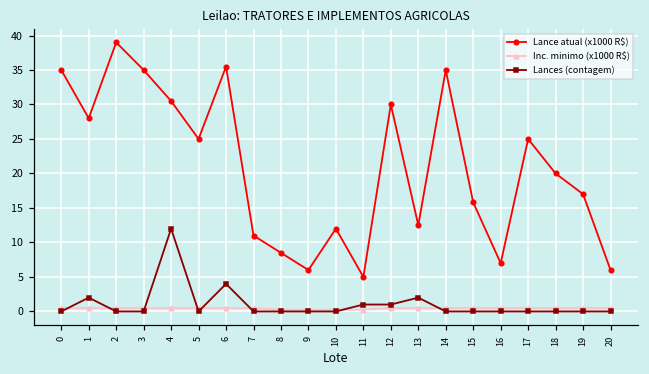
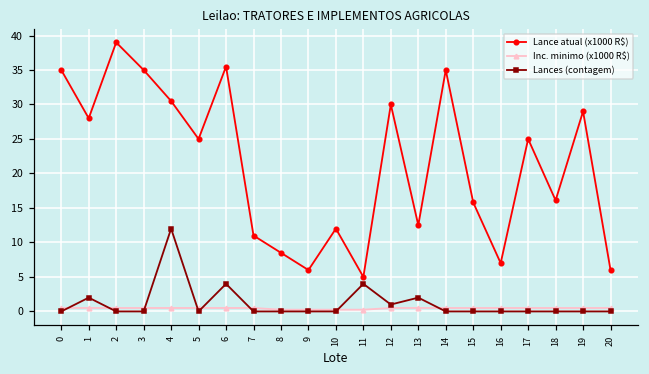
  {
    "Lance atual (x1000 R$)": {
      "0": 35,
      "1": 28,
      "2": 39,
      "3": 35,
      "4": 31,
      "5": 25,
      "6": 36,
      "7": 11,
      "8": 9,
      "9": 6,
      "10": 12,
      "11": 5,
      "12": 30,
      "13": 13,
      "14": 35,
      "15": 16,
      "16": 7,
      "17": 25,
-     "18": 20,
-     "19": 17,
+     "18": 16,
+     "19": 29,
      "20": 6
    },
    "Inc. minimo (x1000 R$)": {
      "0": 1,
      "1": 1,
      "2": 1,
      "3": 1,
      "4": 1,
      "5": 1,
      "6": 1,
      "7": 1,
      "11": 0,
      "12": 1,
      "13": 1,
      "14": 1,
      "15": 1,
      "16": 1,
      "17": 1,
      "18": 1,
      "19": 1,
      "20": 1
    },
    "Lances (contagem)": {
      "0": 0,
      "1": 2,
      "2": 0,
      "3": 0,
      "4": 12,
      "5": 0,
      "6": 4,
      "7": 0,
-     "11": 1,
+     "11": 4,
      "12": 1,
      "13": 2,
      "14": 0,
      "15": 0,
      "16": 0,
      "17": 0,
      "18": 0,
      "19": 0,
      "20": 0
    }
  }
